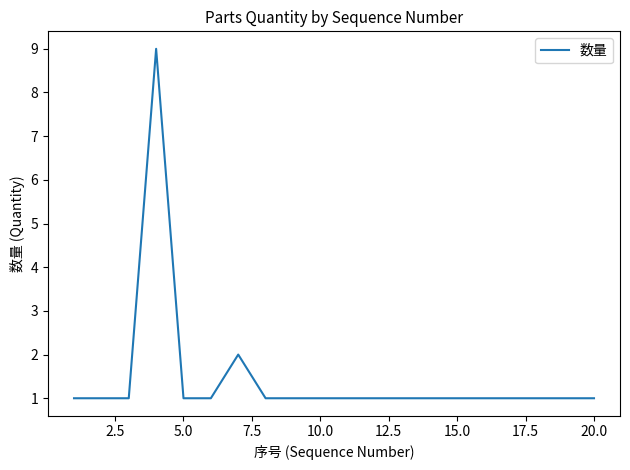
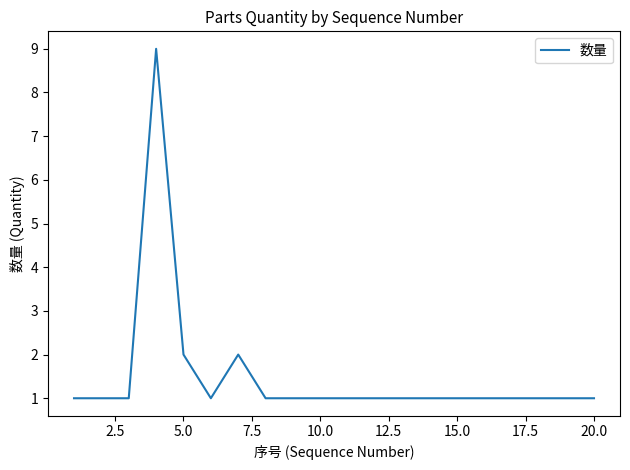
  {
-   "5.0": 1,
+   "5.0": 2,
    "10.0": 1,
    "15.0": 1,
    "20.0": 1
  }
